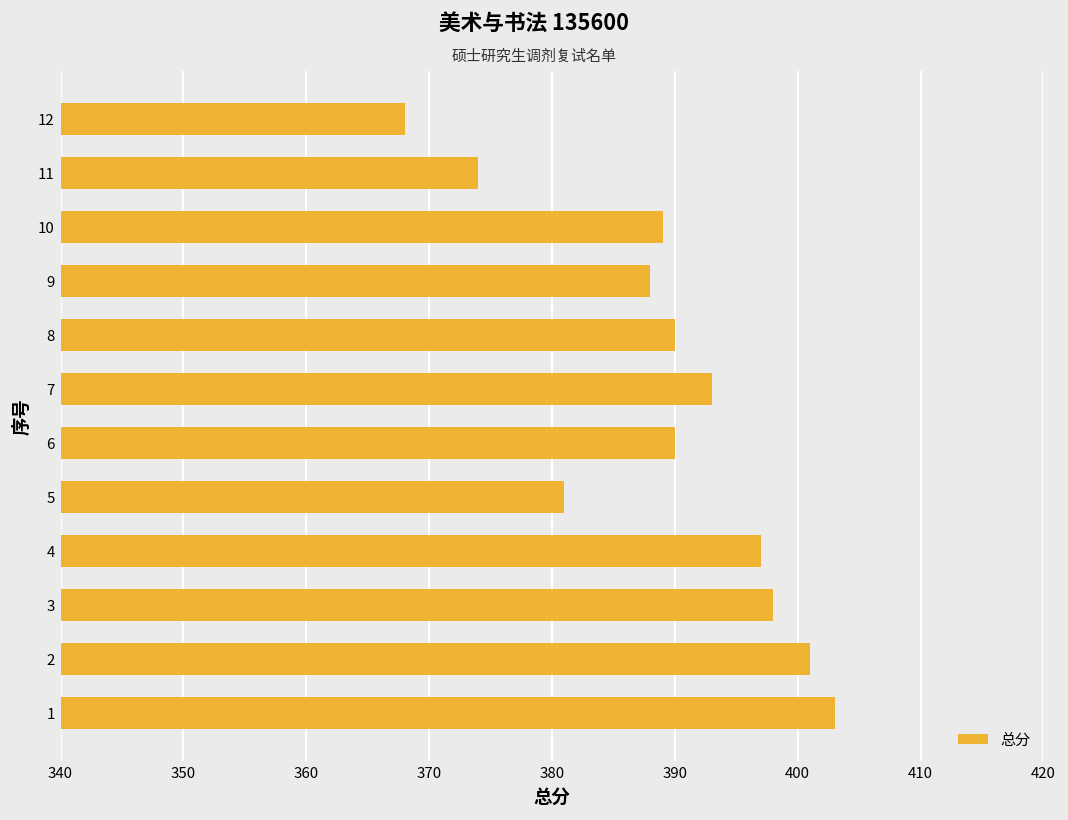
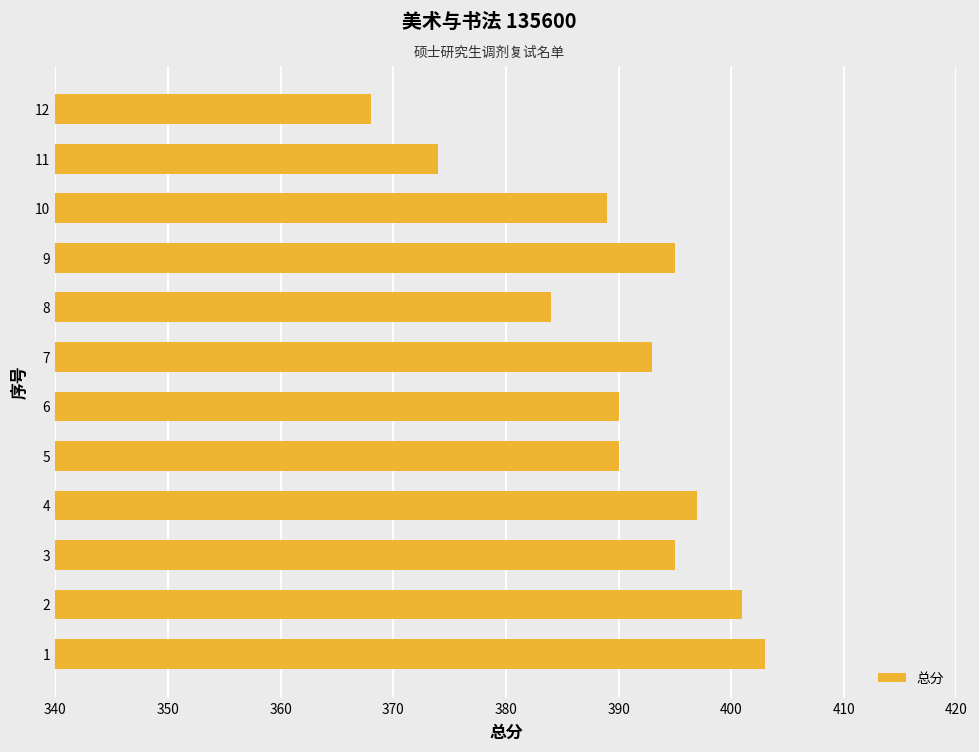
  {
    "12": 368,
    "11": 374,
    "10": 389,
-   "9": 388,
-   "8": 390,
+   "9": 395,
+   "8": 384,
    "7": 393,
    "6": 390,
-   "5": 381,
+   "5": 390,
    "4": 397,
-   "3": 398,
+   "3": 395,
    "2": 401,
    "1": 403
  }
